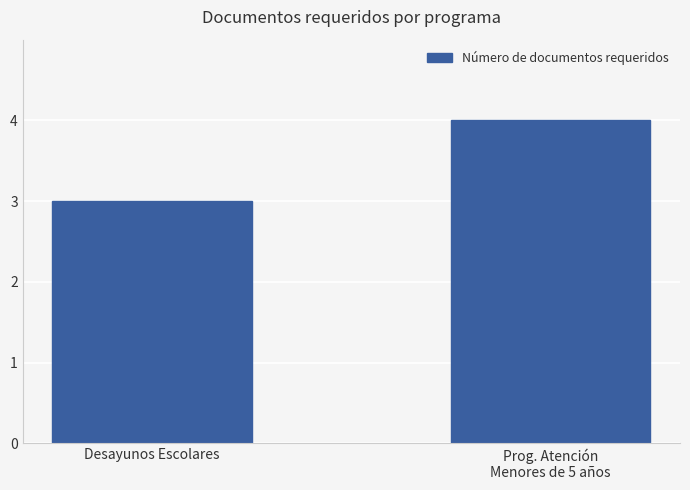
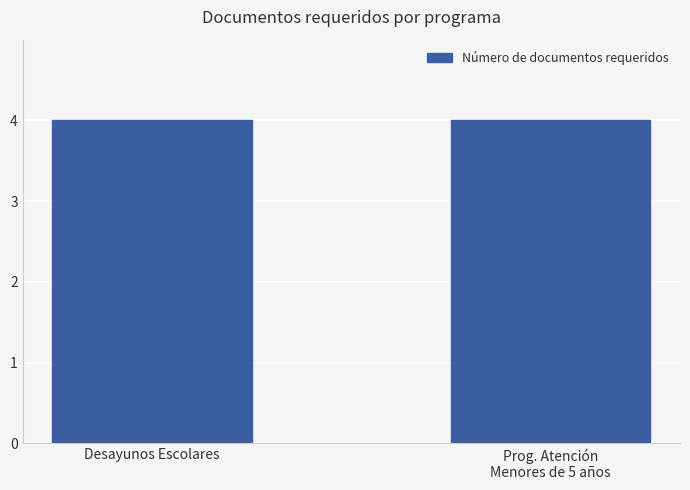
  {
-   "Desayunos Escolares": 3,
+   "Desayunos Escolares": 4,
    "Prog. Atención Menores de 5 años": 4
  }
